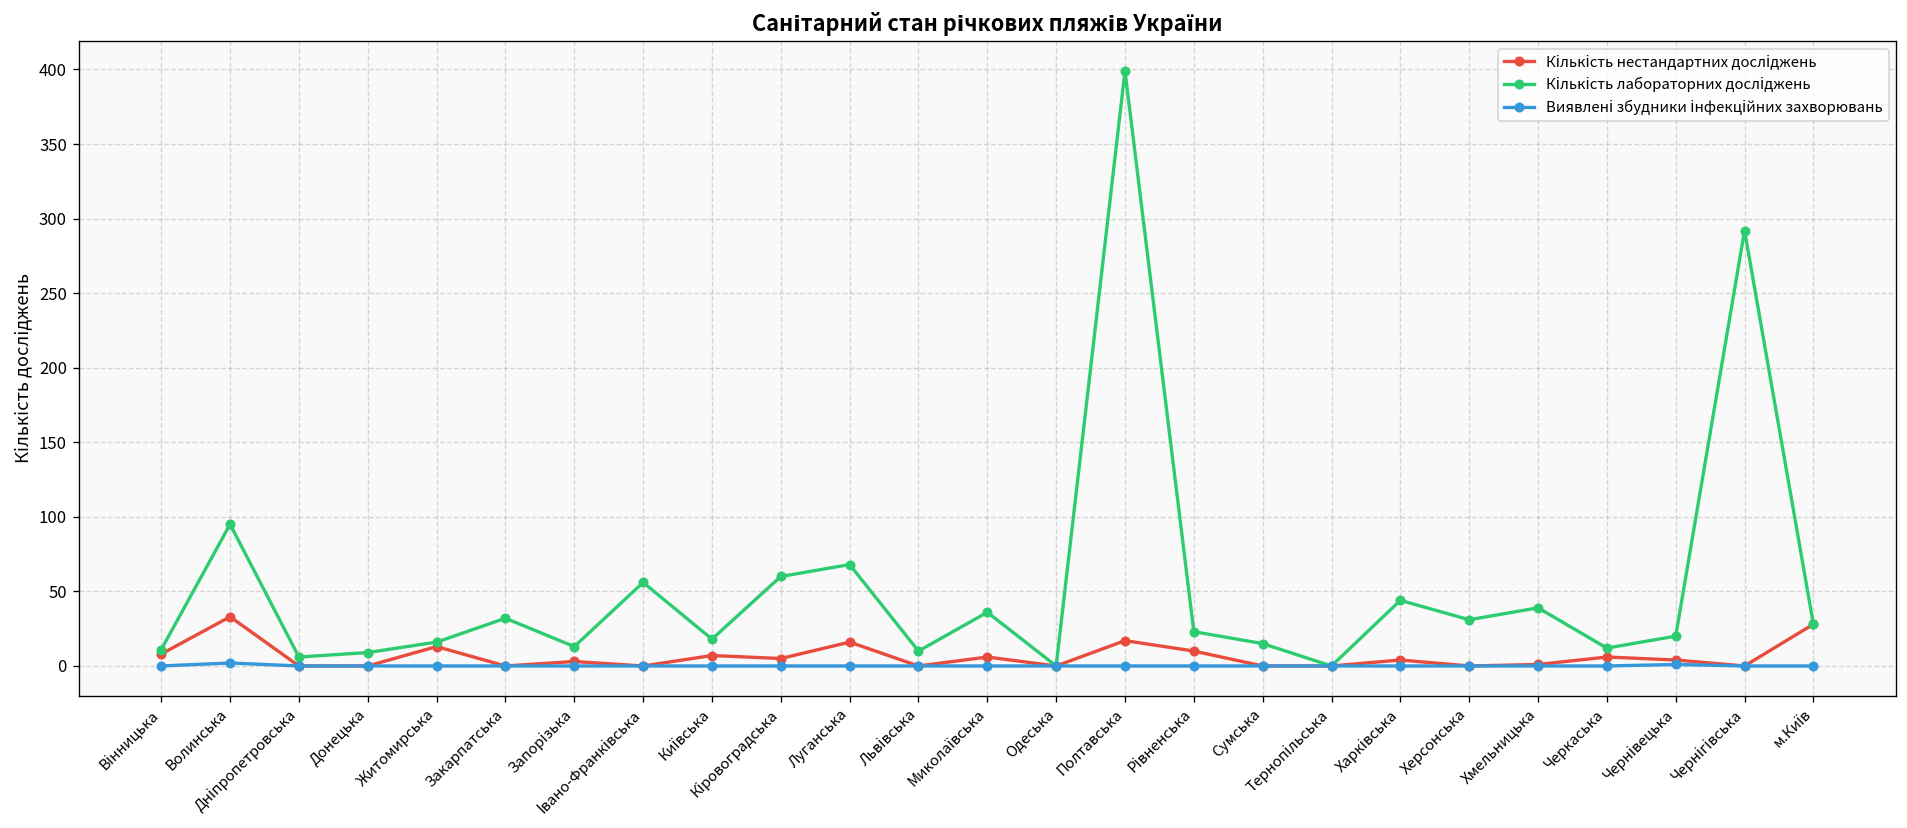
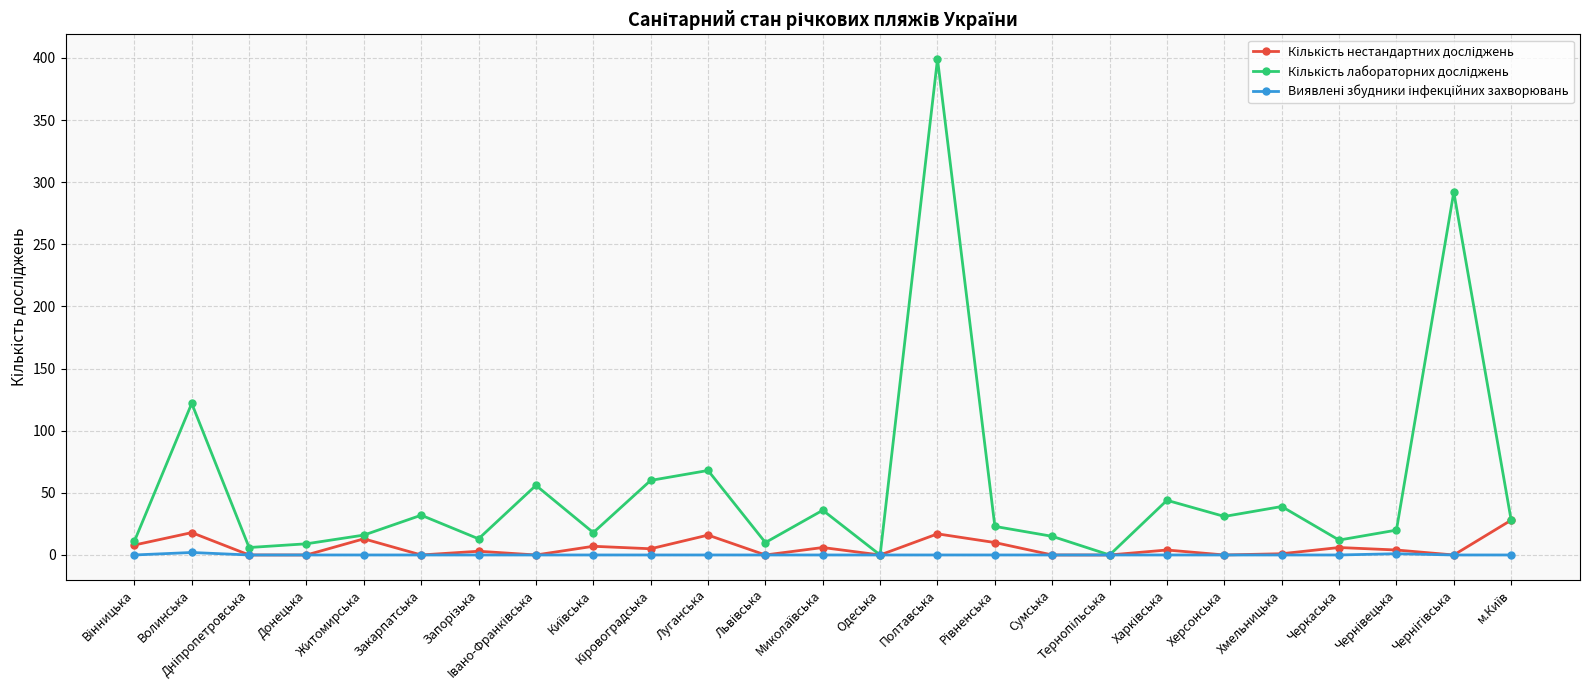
  {
    "Кількість нестандартних досліджень": {
      "Вінницька": 8,
-     "Волинська": 33,
+     "Волинська": 18,
      "Житомирська": 13,
      "Запорізька": 3,
      "Київська": 7,
      "Кіровоградська": 5,
      "Луганська": 16,
      "Миколаївська": 6,
      "Полтавська": 17,
      "Рівненська": 10,
      "Харківська": 4,
      "Черкаська": 6,
      "Чернівецька": 4
    },
    "Кількість лабораторних досліджень": {
      "Вінницька": 11,
-     "Волинська": 95,
+     "Волинська": 122,
      "Дніпропетровська": 6,
      "Донецька": 9,
      "Житомирська": 16,
      "Закарпатська": 32,
      "Запорізька": 13,
      "Івано-Франківська": 56,
      "Київська": 18,
      "Кіровоградська": 60,
      "Луганська": 68,
      "Львівська": 10,
      "Миколаївська": 36,
      "Полтавська": 399,
      "Рівненська": 23,
      "Сумська": 15,
      "Харківська": 44,
      "Херсонська": 31,
      "Хмельницька": 39,
      "Черкаська": 12,
      "Чернівецька": 20,
      "Чернігівська": 292
    },
    "Виявлені збудники інфекційних захворювань": {
      "Вінницька": 0,
      "Волинська": 2,
      "Житомирська": 0,
      "Запорізька": 0,
      "Київська": 0,
      "Кіровоградська": 0,
      "Луганська": 0,
      "Миколаївська": 0,
      "Полтавська": 0,
      "Рівненська": 0,
      "Харківська": 0,
      "Черкаська": 0,
      "Чернівецька": 1,
      "м.Київ": 0
    }
  }
